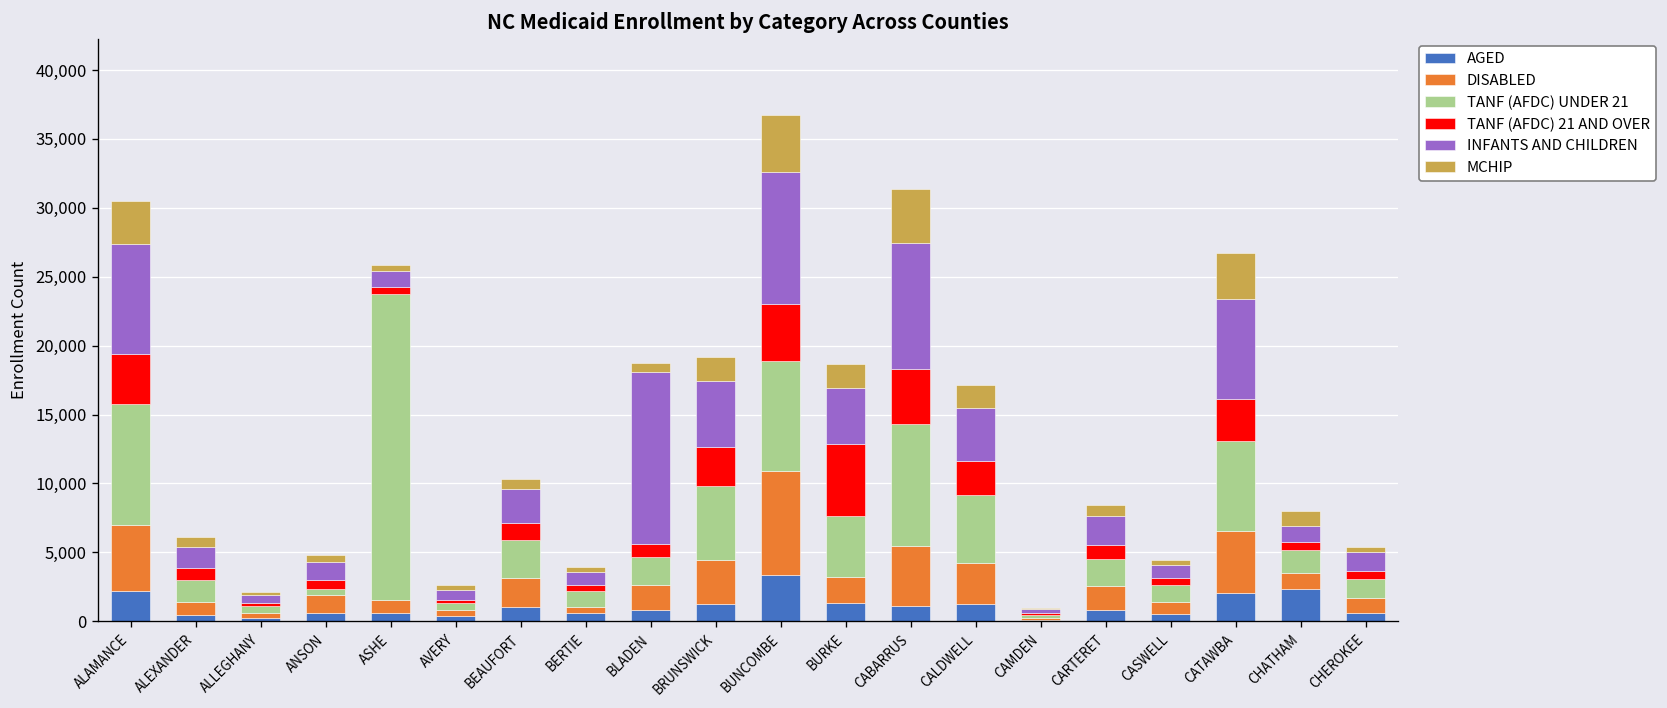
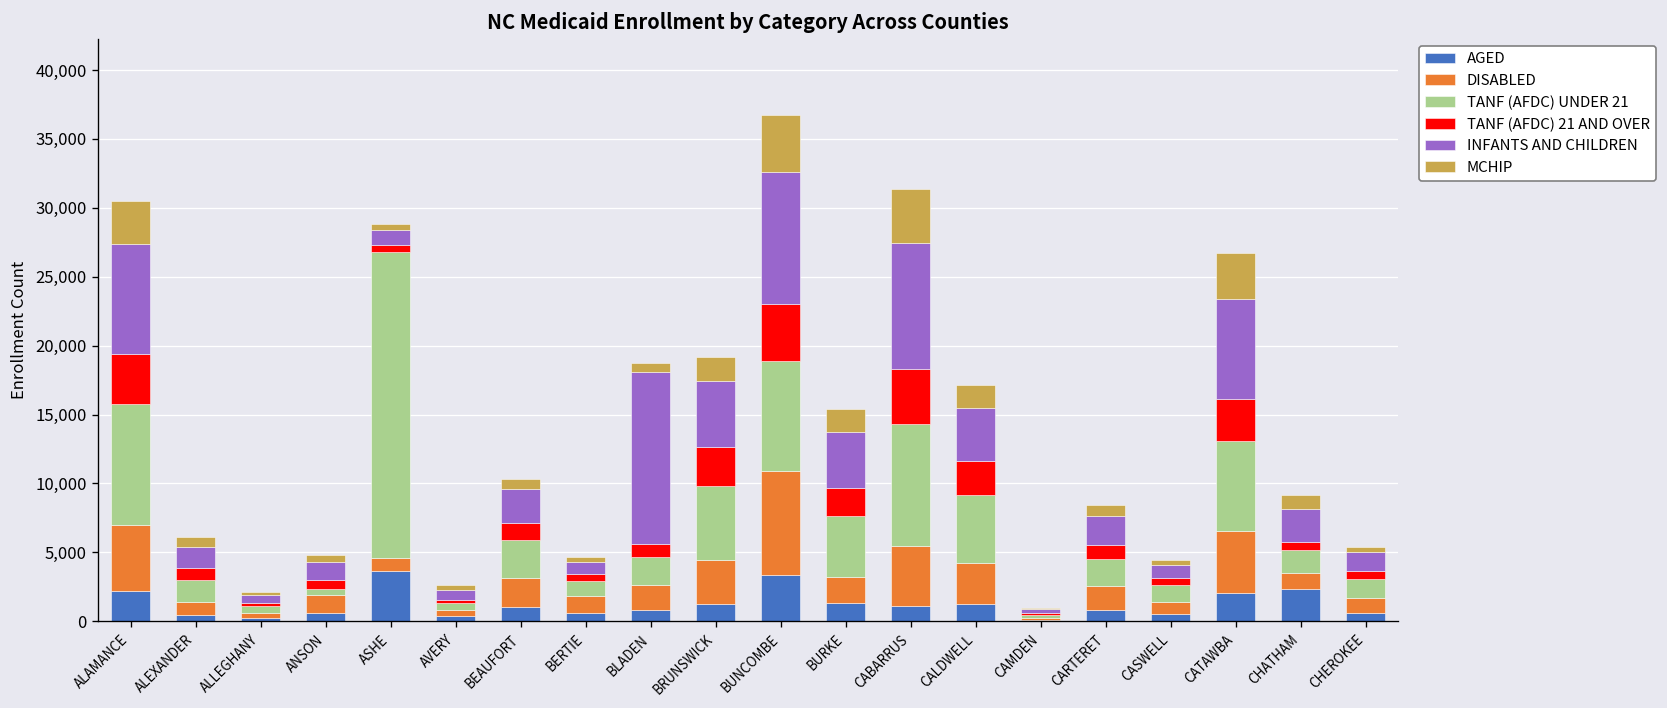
  {
    "AGED": {
      "ALAMANCE": "2,200",
      "ALEXANDER": "500",
      "ALLEGHANY": "200",
      "ANSON": "600",
-     "ASHE": "600",
+     "ASHE": "3,600",
      "AVERY": "400",
      "BEAUFORT": "1,000",
      "BERTIE": "600",
      "BLADEN": "800",
      "BRUNSWICK": "1,300",
      "BUNCOMBE": "3,400",
      "BURKE": "1,300",
      "CABARRUS": "1,100",
      "CALDWELL": "1,300",
      "CARTERET": "800",
      "CASWELL": "500",
      "CATAWBA": "2,000",
      "CHATHAM": "2,300",
      "CHEROKEE": "600"
    },
    "DISABLED": {
      "ALAMANCE": "4,800",
      "ALEXANDER": "900",
      "ALLEGHANY": "400",
      "ANSON": "1,300",
      "ASHE": "1,000",
      "AVERY": "500",
      "BEAUFORT": "2,200",
-     "BERTIE": "400",
+     "BERTIE": "1,200",
      "BLADEN": "1,800",
      "BRUNSWICK": "3,200",
      "BUNCOMBE": "7,500",
      "BURKE": "1,900",
      "CABARRUS": "4,300",
      "CALDWELL": "2,900",
      "CARTERET": "1,700",
      "CASWELL": "900",
      "CATAWBA": "4,500",
      "CHATHAM": "1,200",
      "CHEROKEE": "1,100"
    },
    "TANF (AFDC) UNDER 21": {
      "ALAMANCE": "8,800",
      "ALEXANDER": "1,600",
      "ALLEGHANY": "500",
      "ANSON": "400",
      "ASHE": "22,200",
      "AVERY": "500",
      "BEAUFORT": "2,800",
      "BERTIE": "1,100",
      "BLADEN": "2,100",
      "BRUNSWICK": "5,300",
      "BUNCOMBE": "8,000",
      "BURKE": "4,400",
      "CABARRUS": "8,900",
      "CALDWELL": "5,000",
      "CAMDEN": "200",
      "CARTERET": "2,000",
      "CASWELL": "1,200",
      "CATAWBA": "6,600",
      "CHATHAM": "1,700",
      "CHEROKEE": "1,400"
    },
    "TANF (AFDC) 21 AND OVER": {
      "ALAMANCE": "3,600",
      "ALEXANDER": "800",
      "ANSON": "700",
      "ASHE": "500",
      "BEAUFORT": "1,200",
      "BERTIE": "500",
      "BLADEN": "900",
      "BRUNSWICK": "2,800",
      "BUNCOMBE": "4,200",
-     "BURKE": "5,200",
+     "BURKE": "2,000",
      "CABARRUS": "3,900",
      "CALDWELL": "2,500",
      "CARTERET": "1,000",
      "CASWELL": "500",
      "CATAWBA": "3,000",
      "CHATHAM": "600",
      "CHEROKEE": "600"
    },
    "INFANTS AND CHILDREN": {
      "ALAMANCE": "8,000",
      "ALEXANDER": "1,500",
      "ALLEGHANY": "500",
      "ANSON": "1,300",
      "ASHE": "1,100",
      "AVERY": "800",
      "BEAUFORT": "2,400",
      "BERTIE": "900",
      "BLADEN": "12,500",
      "BRUNSWICK": "4,800",
      "BUNCOMBE": "9,600",
      "BURKE": "4,100",
      "CABARRUS": "9,200",
      "CALDWELL": "3,900",
      "CAMDEN": "200",
      "CARTERET": "2,100",
      "CASWELL": "900",
      "CATAWBA": "7,200",
-     "CHATHAM": "1,200",
+     "CHATHAM": "2,400",
      "CHEROKEE": "1,400"
    },
    "MCHIP": {
      "ALAMANCE": "3,100",
      "ALEXANDER": "800",
      "ANSON": "500",
      "ASHE": "400",
      "AVERY": "300",
      "BEAUFORT": "800",
      "BERTIE": "400",
      "BLADEN": "700",
      "BRUNSWICK": "1,700",
      "BUNCOMBE": "4,100",
      "BURKE": "1,700",
      "CABARRUS": "4,000",
      "CALDWELL": "1,600",
      "CARTERET": "800",
      "CASWELL": "300",
      "CATAWBA": "3,400",
      "CHATHAM": "1,100",
      "CHEROKEE": "400"
    }
  }
